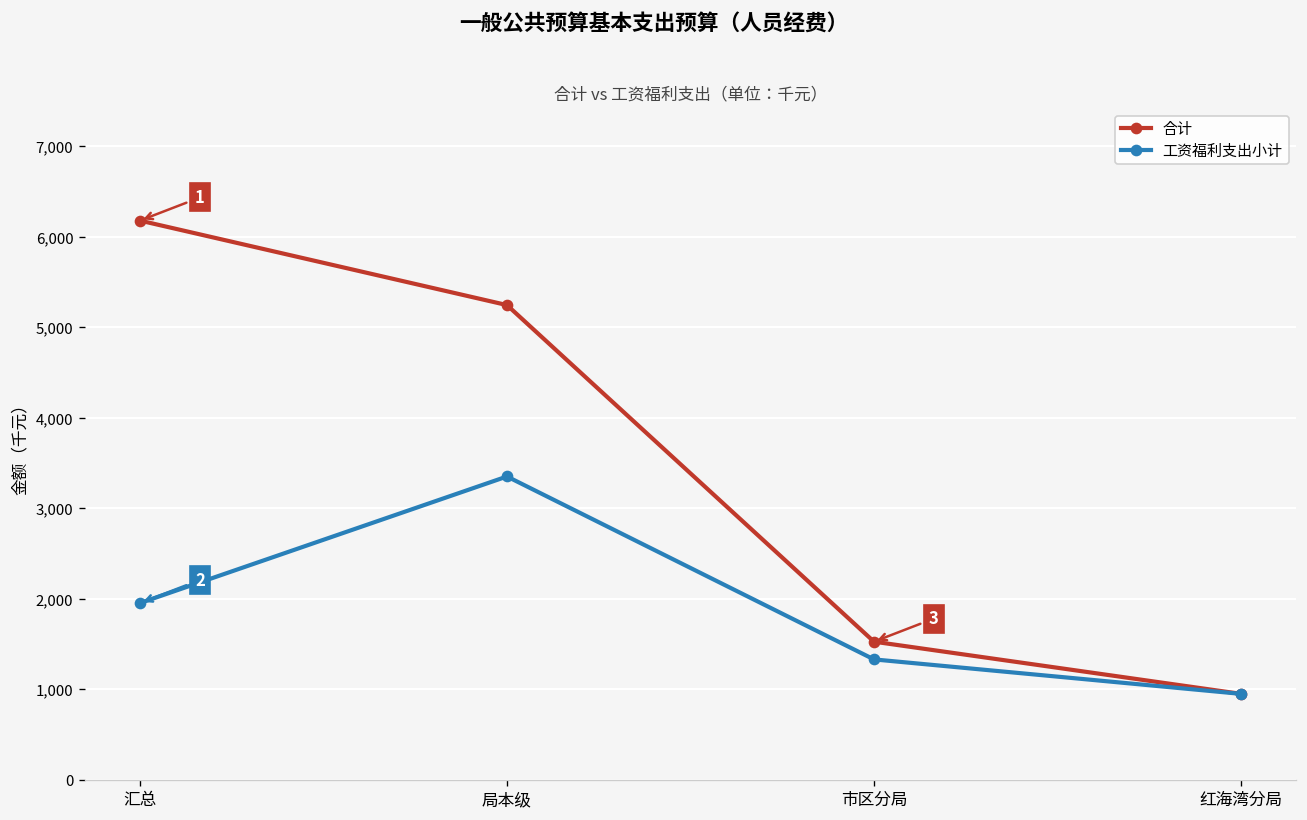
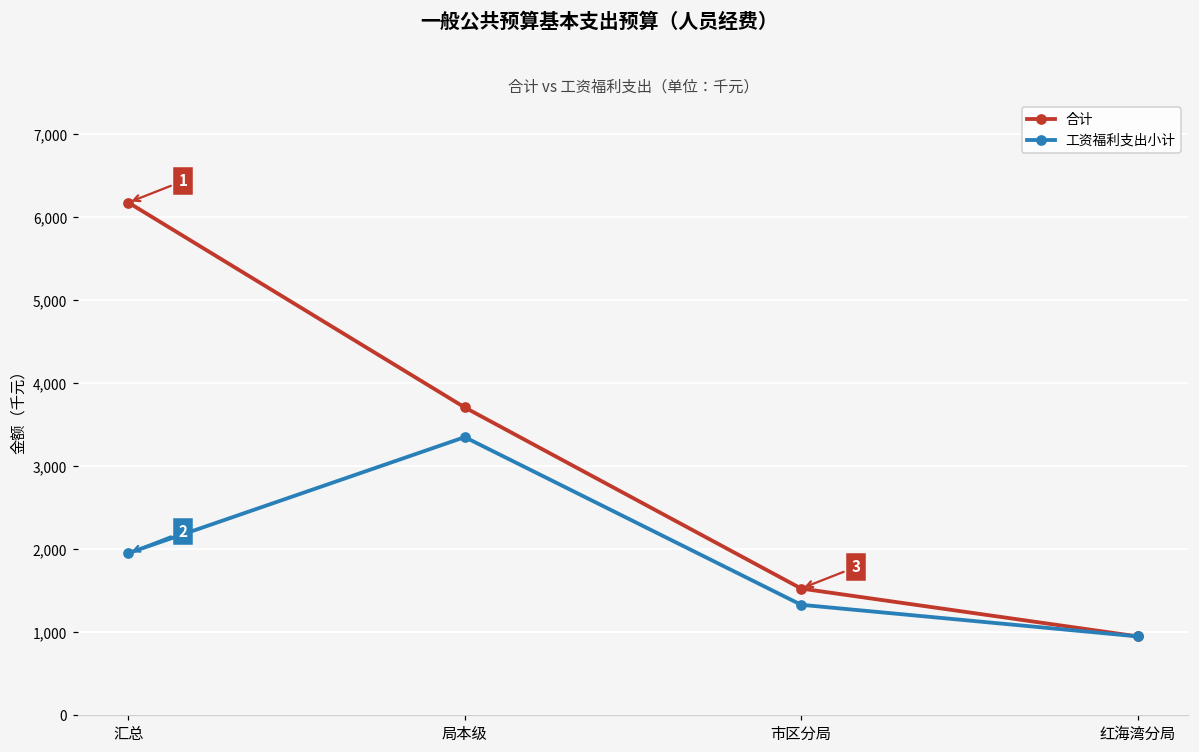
  {
    "合计": {
      "汇总": "6,200",
-     "局本级": "5,200",
+     "局本级": "3,700",
      "市区分局": "1,500"
    },
    "工资福利支出小计": {
      "汇总": "2,000",
      "局本级": "3,400",
      "市区分局": "1,300"
    }
  }
